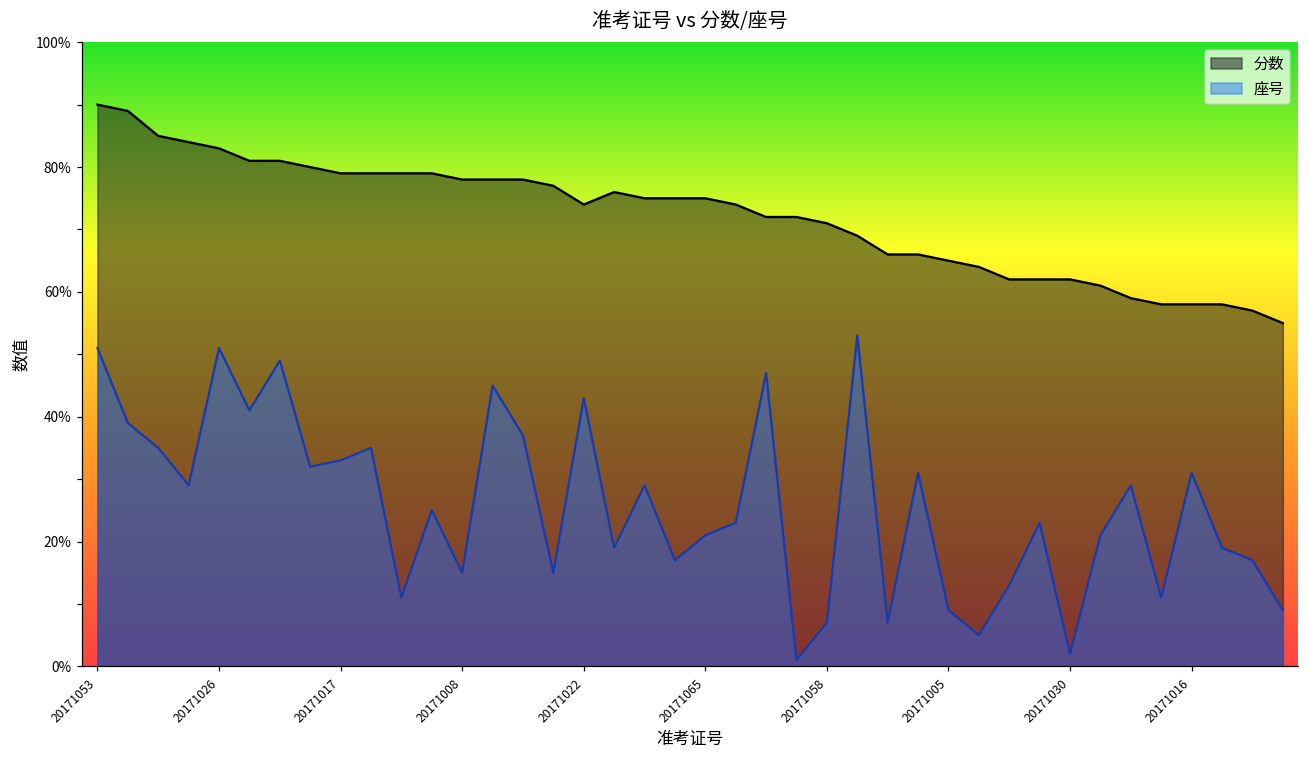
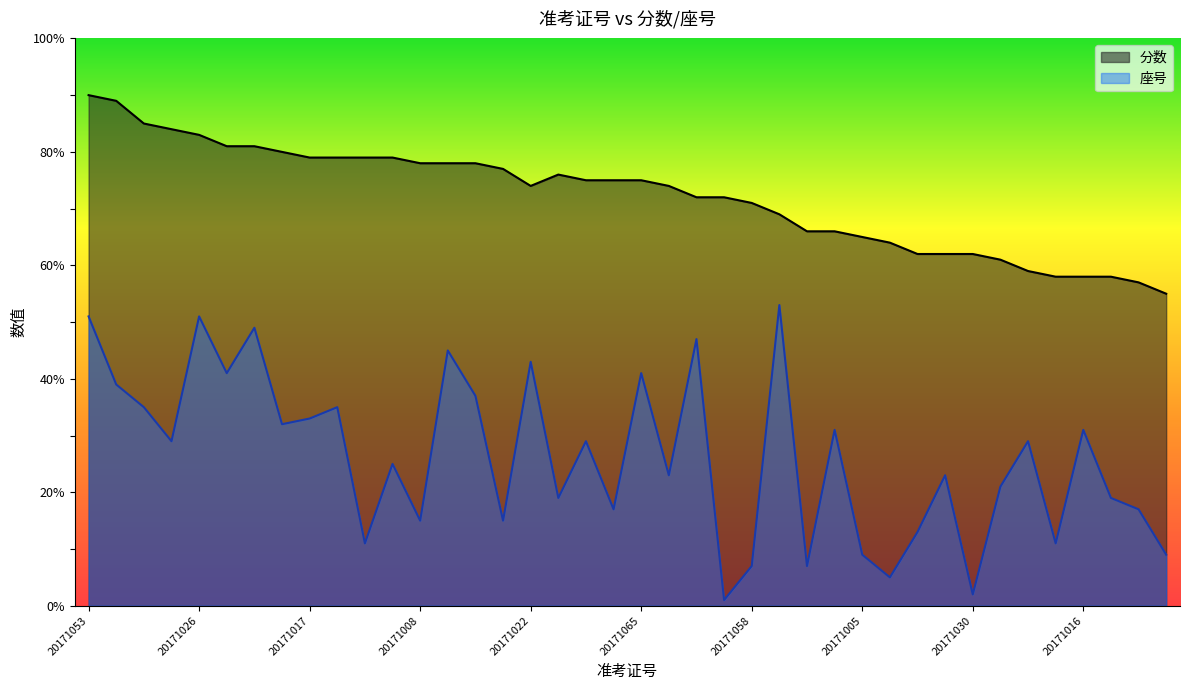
  {
    "分数": {
      "20171053": "90%",
      "20171026": "83%",
      "20171017": "79%",
      "20171008": "78%",
      "20171022": "74%",
      "20171065": "75%",
      "20171058": "71%",
      "20171005": "65%",
      "20171030": "62%",
      "20171016": "58%"
    },
    "座号": {
      "20171053": "51%",
      "20171026": "51%",
      "20171017": "33%",
      "20171008": "15%",
      "20171022": "43%",
-     "20171065": "21%",
+     "20171065": "41%",
      "20171058": "7%",
      "20171005": "9%",
      "20171030": "2%",
      "20171016": "31%"
    }
  }
